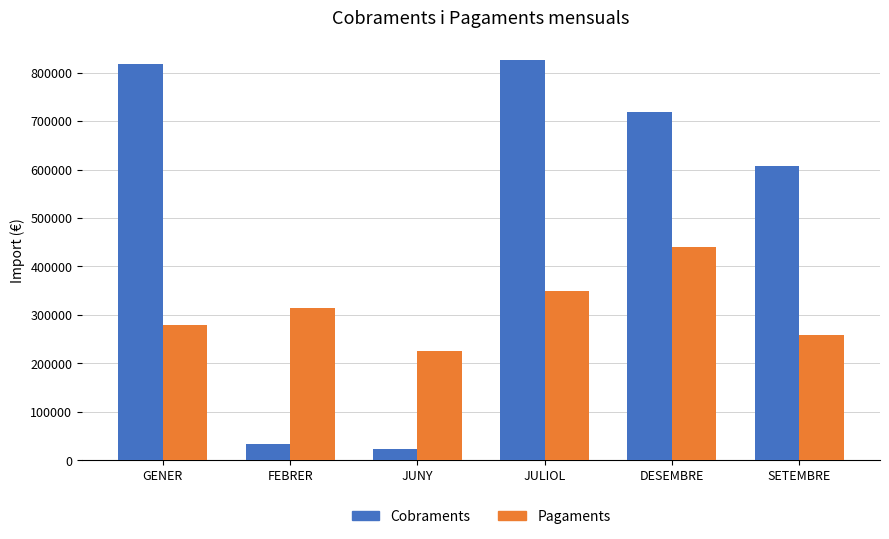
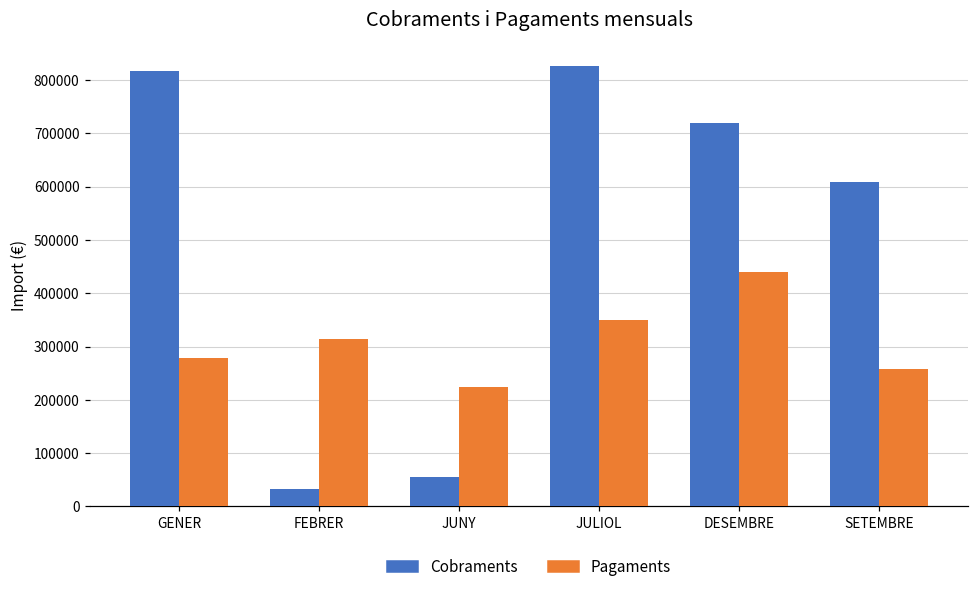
  {
    "Cobraments": {
      "GENER": 820000,
      "FEBRER": 30000,
-     "JUNY": 20000,
+     "JUNY": 50000,
      "JULIOL": 830000,
      "DESEMBRE": 720000,
      "SETEMBRE": 610000
    },
    "Pagaments": {
      "GENER": 280000,
      "FEBRER": 310000,
      "JUNY": 220000,
      "JULIOL": 350000,
      "DESEMBRE": 440000,
      "SETEMBRE": 260000
    }
  }
